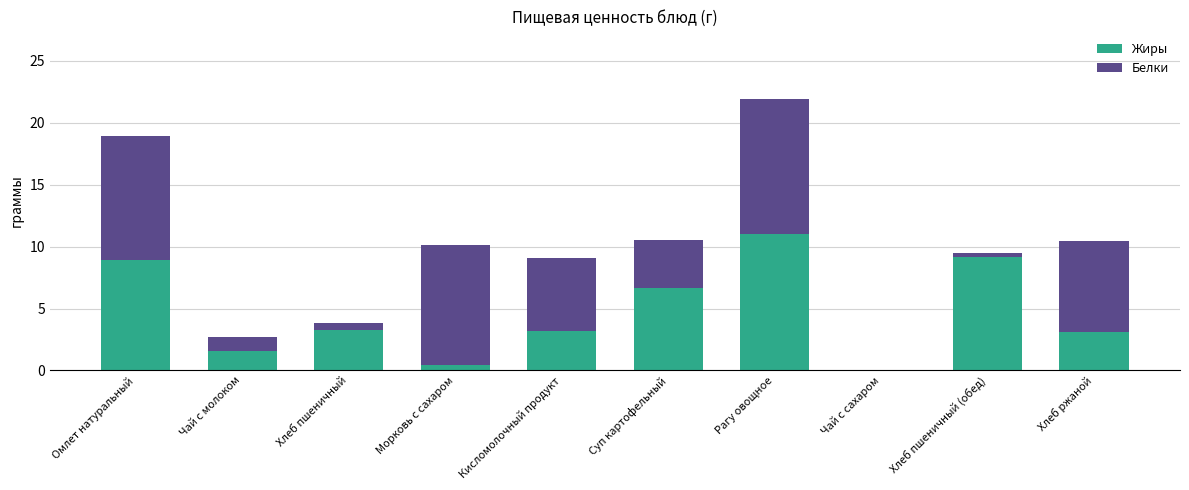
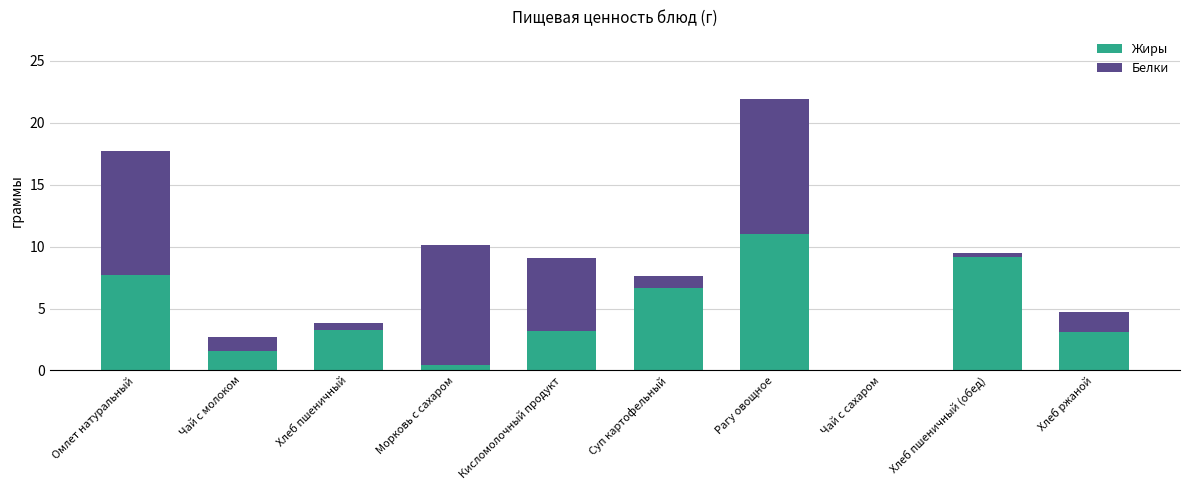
  {
    "Жиры": {
-     "Омлет натуральный": 8.9,
+     "Омлет натуральный": 7.7,
      "Чай с молоком": 1.6,
      "Хлеб пшеничный": 3.2,
      "Морковь с сахаром": 0.4,
      "Кисломолочный продукт": 3.2,
      "Суп картофельный": 6.6,
      "Рагу овощное": 11.0,
      "Чай с сахаром": 0.0,
      "Хлеб пшеничный (обед)": 9.1,
      "Хлеб ржаной": 3.1
    },
    "Белки": {
      "Омлет натуральный": 10.0,
      "Чай с молоком": 1.1,
      "Хлеб пшеничный": 0.6,
      "Морковь с сахаром": 9.7,
      "Кисломолочный продукт": 5.9,
-     "Суп картофельный": 3.9,
+     "Суп картофельный": 1.0,
      "Рагу овощное": 10.9,
      "Чай с сахаром": 0.0,
      "Хлеб пшеничный (обед)": 0.4,
-     "Хлеб ржаной": 7.3
+     "Хлеб ржаной": 1.6
    }
  }
